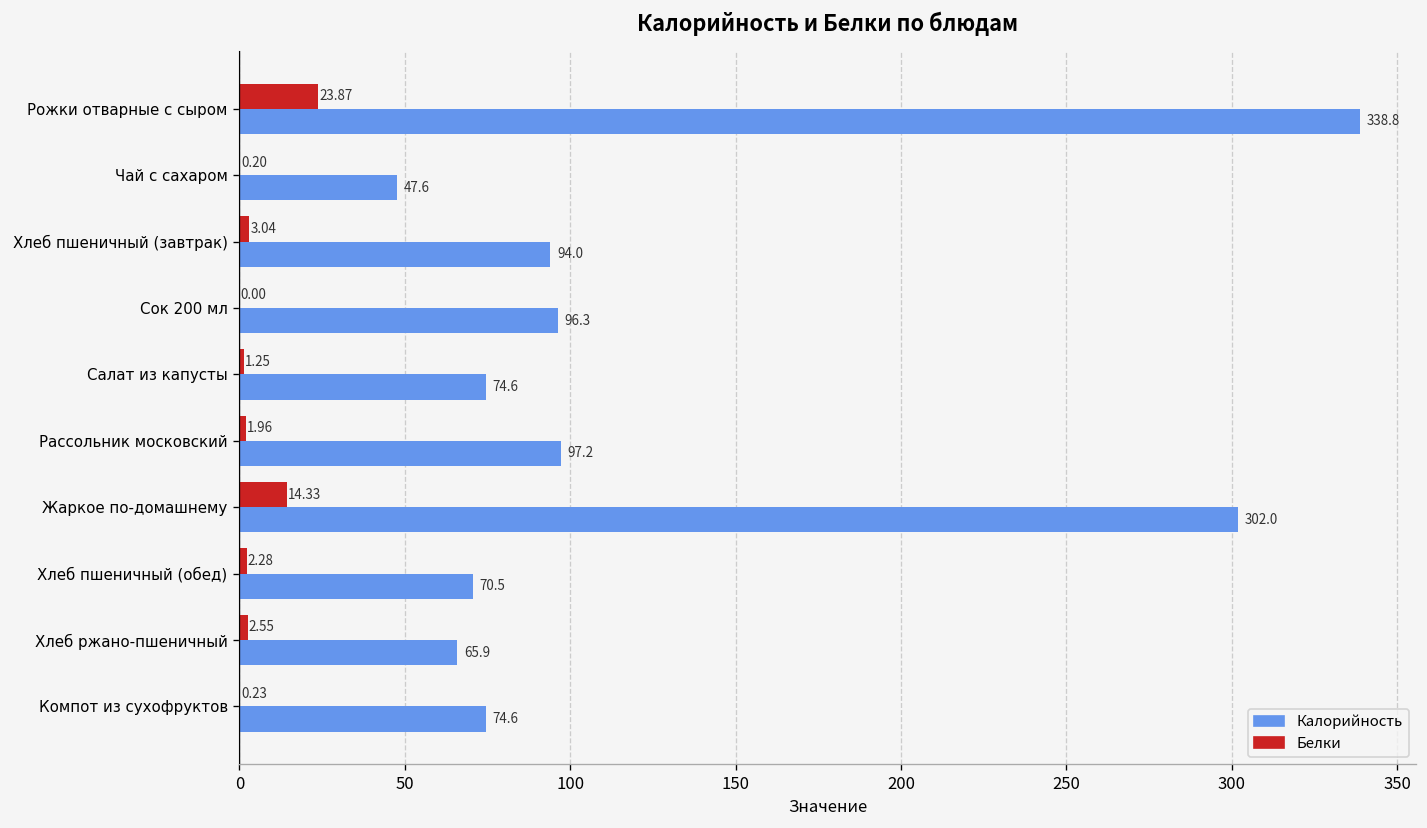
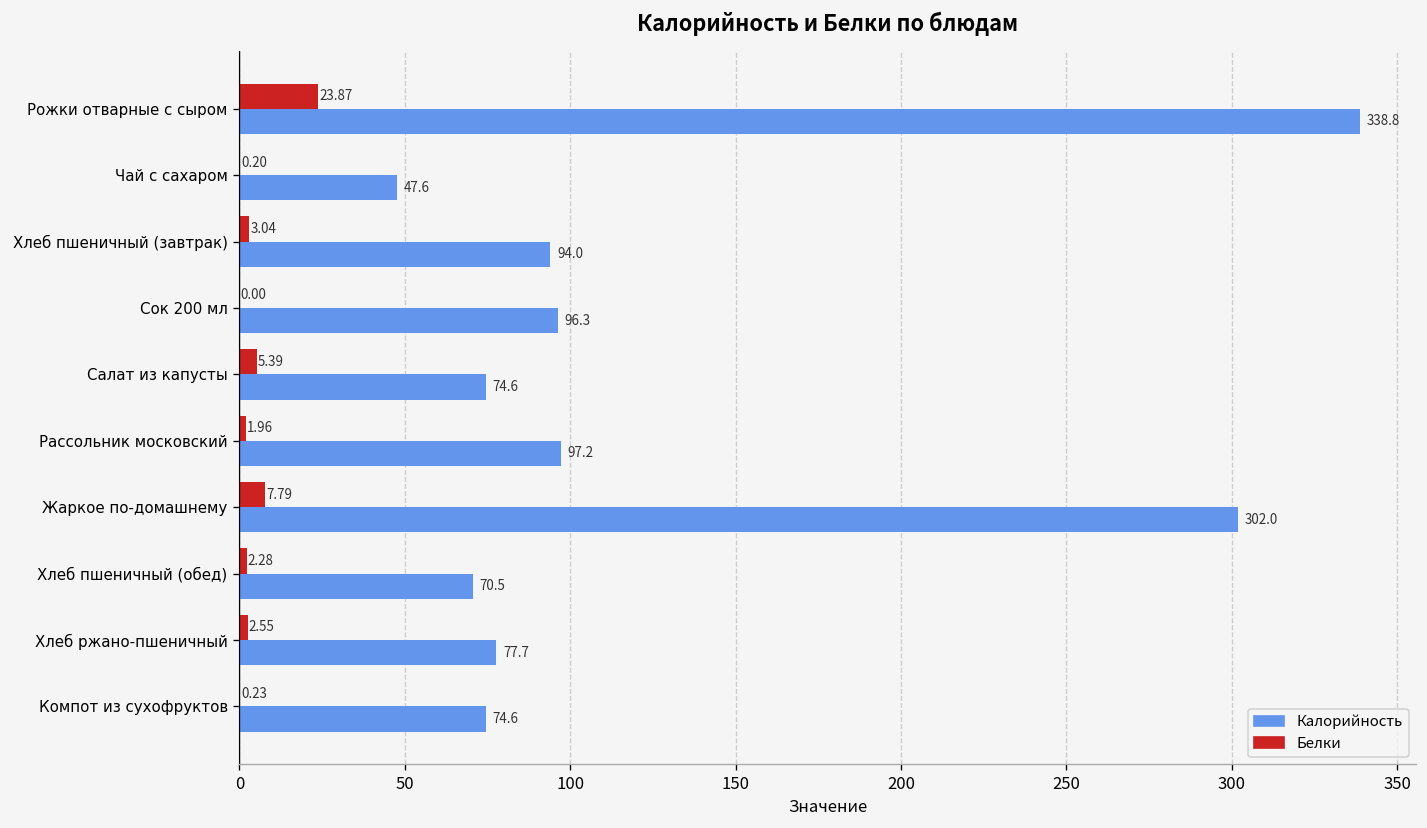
  {
    "Калорийность": {
      "Рожки отварные с сыром": 338.8,
      "Чай с сахаром": 47.6,
      "Хлеб пшеничный (завтрак)": 94.0,
      "Сок 200 мл": 96.3,
      "Салат из капусты": 74.6,
      "Рассольник московский": 97.2,
      "Жаркое по-домашнему": 302.0,
      "Хлеб пшеничный (обед)": 70.5,
-     "Хлеб ржано-пшеничный": 65.9,
+     "Хлеб ржано-пшеничный": 77.7,
      "Компот из сухофруктов": 74.6
    },
    "Белки": {
      "Рожки отварные с сыром": 23.87,
      "Чай с сахаром": 0.20,
      "Хлеб пшеничный (завтрак)": 3.04,
      "Сок 200 мл": 0.00,
-     "Салат из капусты": 1.25,
+     "Салат из капусты": 5.39,
      "Рассольник московский": 1.96,
-     "Жаркое по-домашнему": 14.33,
+     "Жаркое по-домашнему": 7.79,
      "Хлеб пшеничный (обед)": 2.28,
      "Хлеб ржано-пшеничный": 2.55,
      "Компот из сухофруктов": 0.23
    }
  }
